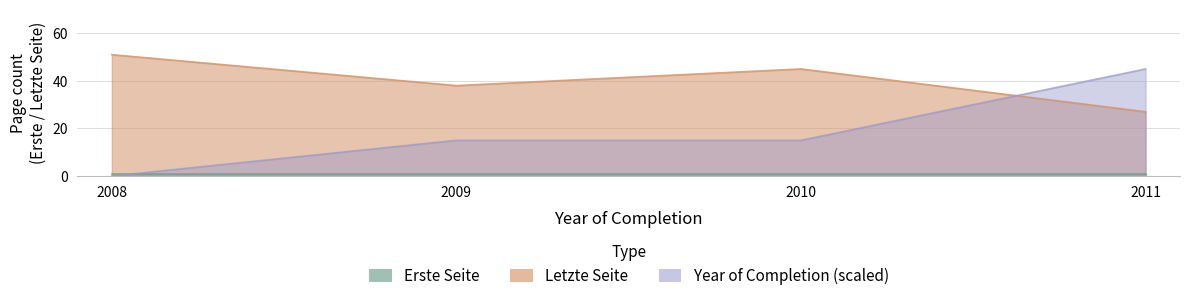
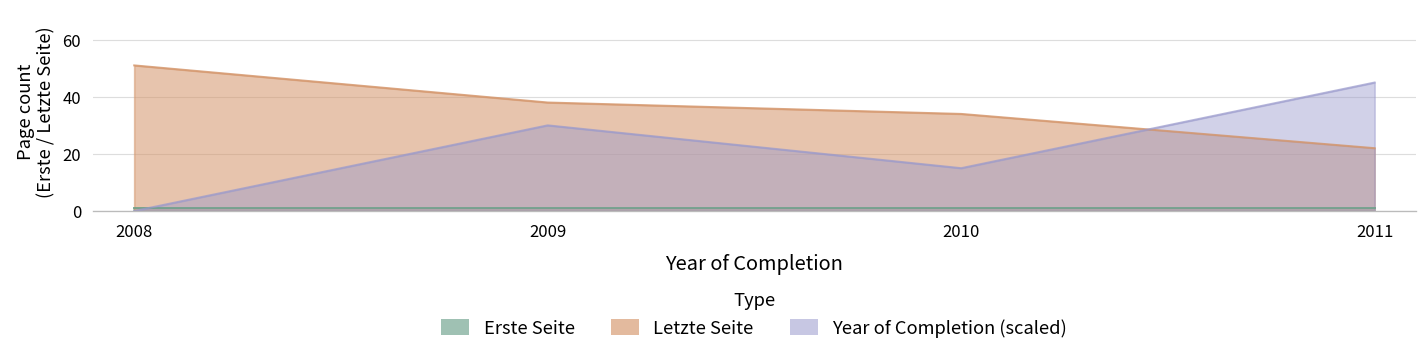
  {
    "Erste Seite": {
      "2009": 1,
      "2010": 1,
      "2011": 1
    },
    "Letzte Seite": {
      "2008": 51,
      "2009": 38,
-     "2010": 45,
-     "2011": 27
+     "2010": 34,
+     "2011": 22
    },
    "Year of Completion (scaled)": {
-     "2009": 15,
+     "2009": 30,
      "2010": 15,
      "2011": 45
    }
  }
